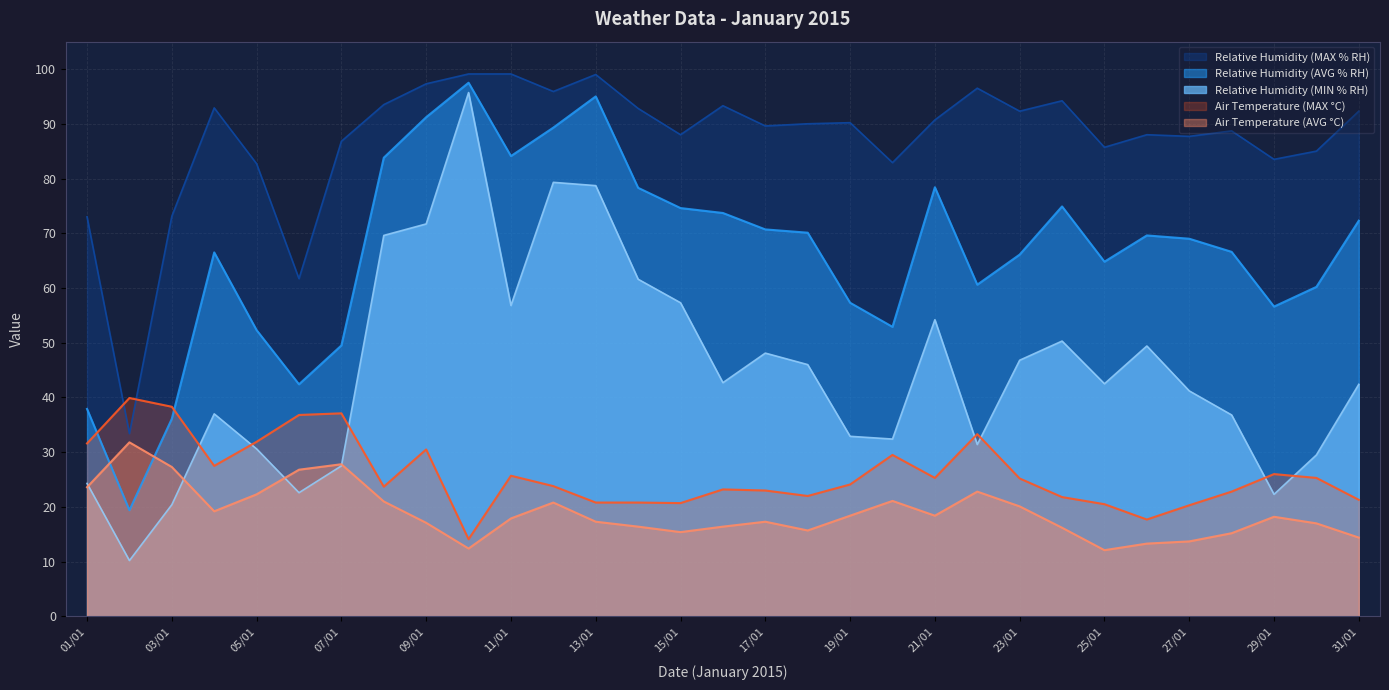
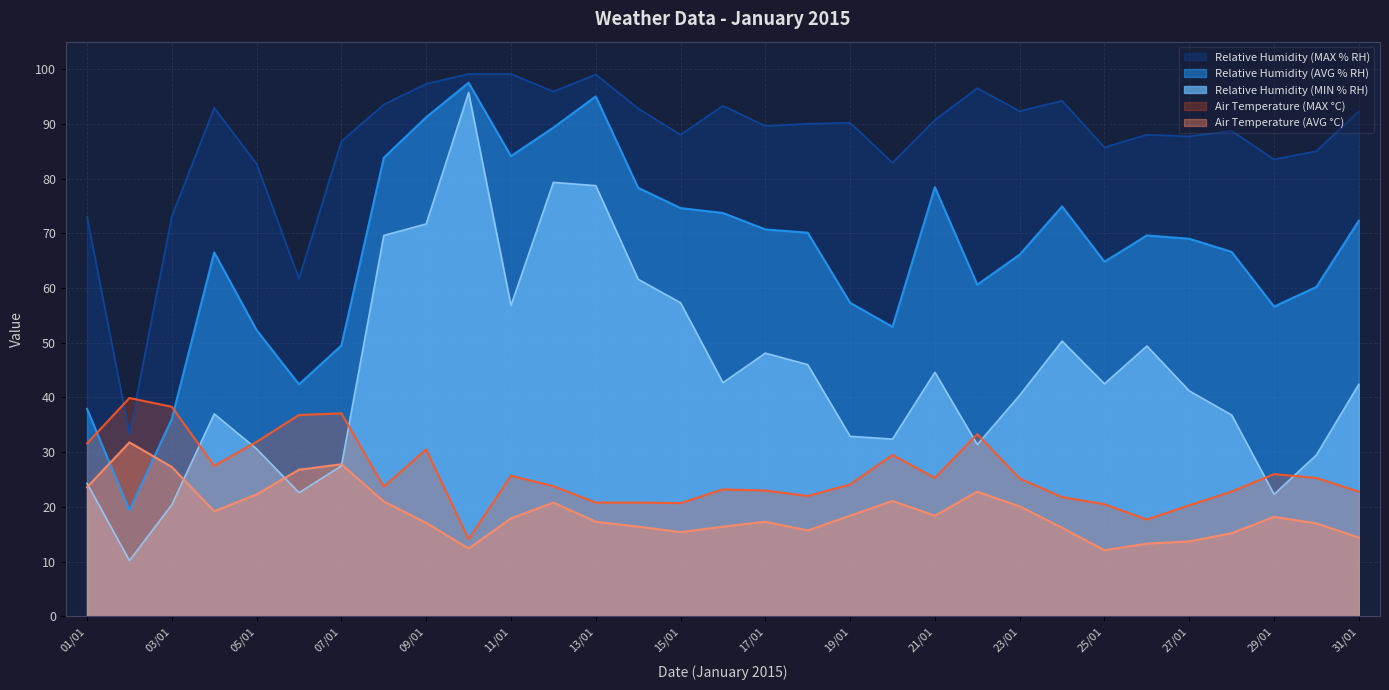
  {
    "Relative Humidity (MAX % RH)": {
      "01/01": 73,
      "03/01": 73,
      "05/01": 83,
      "07/01": 87,
      "09/01": 97,
      "11/01": 99,
      "13/01": 99,
      "15/01": 88,
      "17/01": 90,
      "19/01": 90,
      "21/01": 91,
      "23/01": 92,
      "25/01": 86,
      "27/01": 88,
      "29/01": 84
    },
    "Relative Humidity (AVG % RH)": {
      "01/01": 38,
      "03/01": 36,
      "05/01": 52,
      "07/01": 50,
      "09/01": 91,
      "11/01": 84,
      "13/01": 95,
      "15/01": 75,
      "17/01": 71,
      "19/01": 57,
      "21/01": 78,
      "23/01": 66,
      "25/01": 65,
      "27/01": 69,
      "29/01": 57,
      "31/01": 72
    },
    "Relative Humidity (MIN % RH)": {
      "01/01": 24,
      "03/01": 20,
      "05/01": 31,
      "09/01": 72,
      "11/01": 57,
      "13/01": 79,
      "15/01": 57,
      "17/01": 48,
      "19/01": 33,
-     "21/01": 54,
-     "23/01": 47,
+     "21/01": 45,
+     "23/01": 40,
      "25/01": 43,
      "27/01": 41,
      "29/01": 22,
      "31/01": 42
    },
    "Air Temperature (MAX °C)": {
      "01/01": 32,
      "03/01": 38,
      "05/01": 32,
      "07/01": 37,
      "09/01": 31,
      "11/01": 26,
      "13/01": 21,
      "15/01": 21,
      "17/01": 23,
      "19/01": 24,
      "21/01": 25,
      "23/01": 25,
      "25/01": 21,
      "27/01": 20,
      "29/01": 26,
-     "31/01": 21
+     "31/01": 23
    },
    "Air Temperature (AVG °C)": {
      "01/01": 24,
      "03/01": 27,
      "05/01": 22,
      "09/01": 17,
      "11/01": 18,
      "13/01": 17,
      "15/01": 15,
      "17/01": 17,
      "19/01": 18,
      "21/01": 18,
      "23/01": 20,
      "25/01": 12,
      "27/01": 14,
      "29/01": 18,
      "31/01": 14
    }
  }
